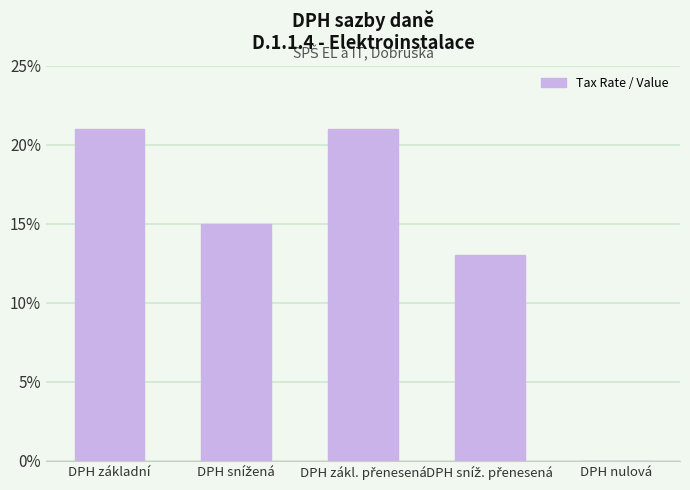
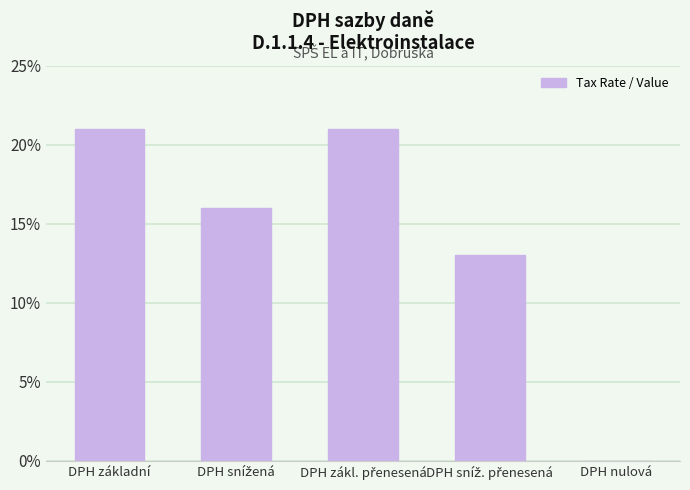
  {
    "DPH základní": "21.0%",
-   "DPH snížená": "15.0%",
+   "DPH snížená": "16.0%",
    "DPH zákl. přenesená": "21.0%",
    "DPH sníž. přenesená": "13.0%",
    "DPH nulová": "0.0%"
  }
